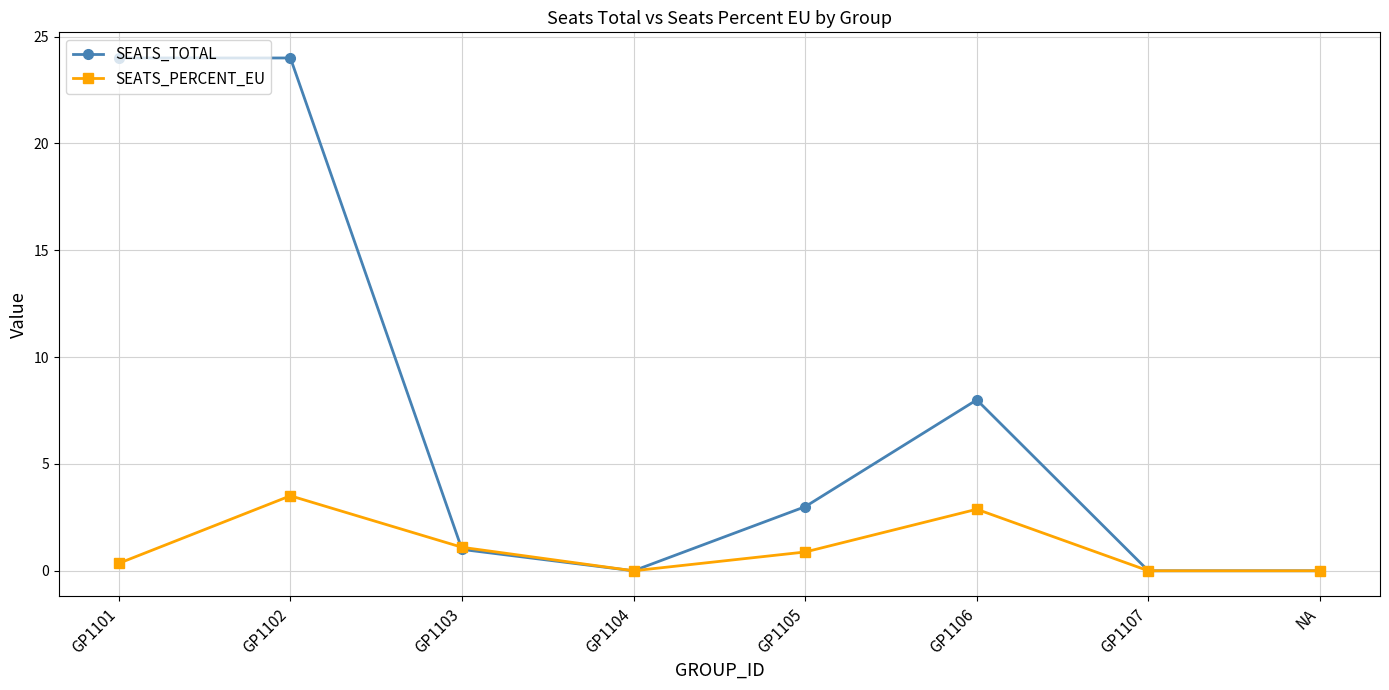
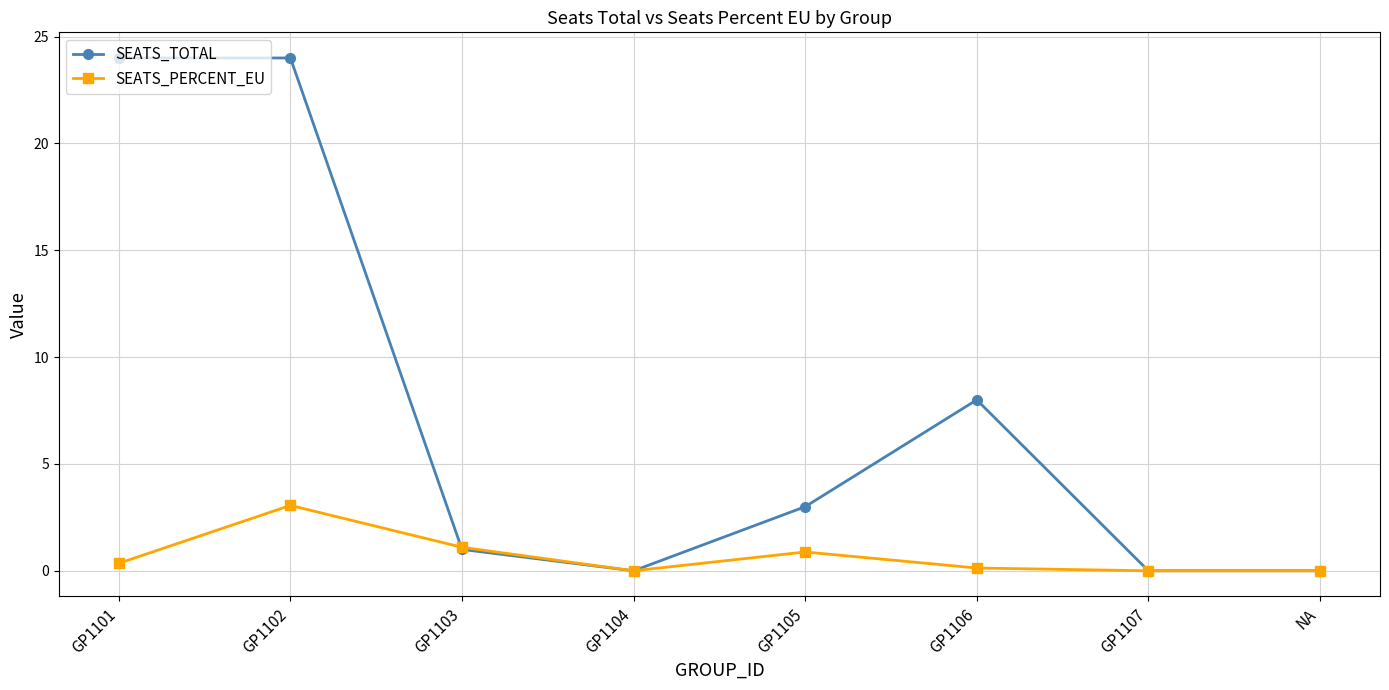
  {
    "SEATS_TOTAL": {
      "GP1102": 24.0,
      "GP1105": 3.0,
      "GP1106": 8.0
    },
    "SEATS_PERCENT_EU": {
      "GP1101": 0.4,
-     "GP1102": 3.5,
+     "GP1102": 3.1,
      "GP1105": 0.9,
-     "GP1106": 2.9
+     "GP1106": 0.1
    }
  }
